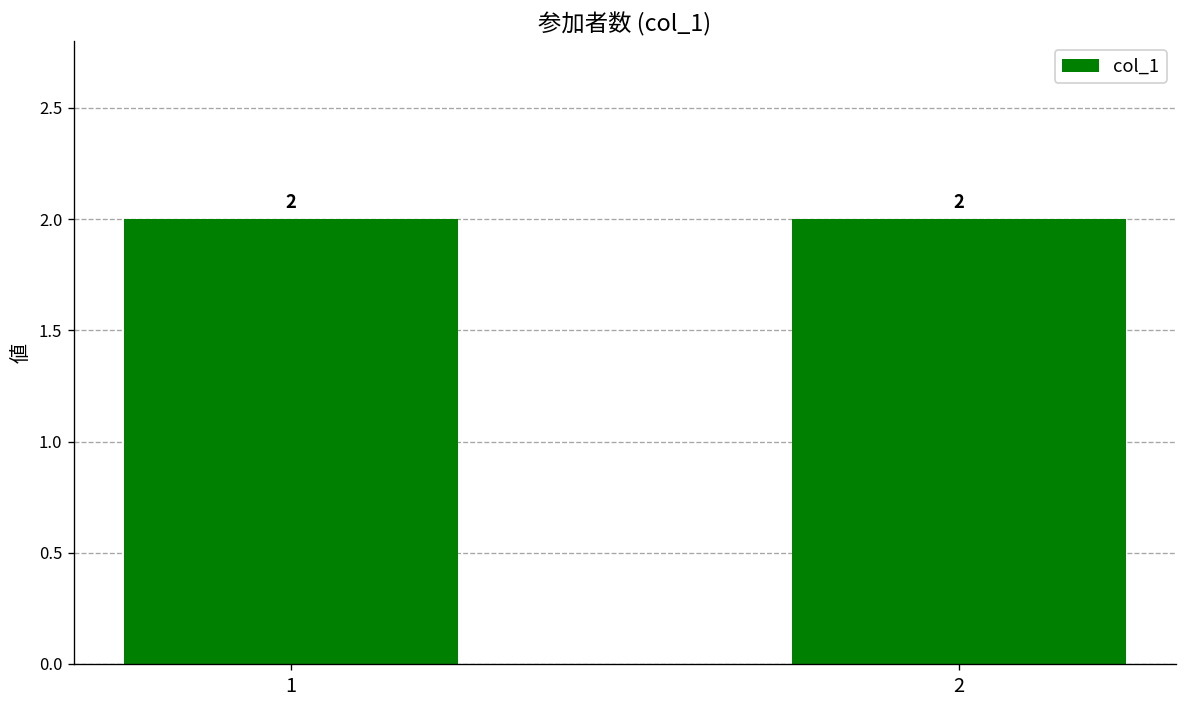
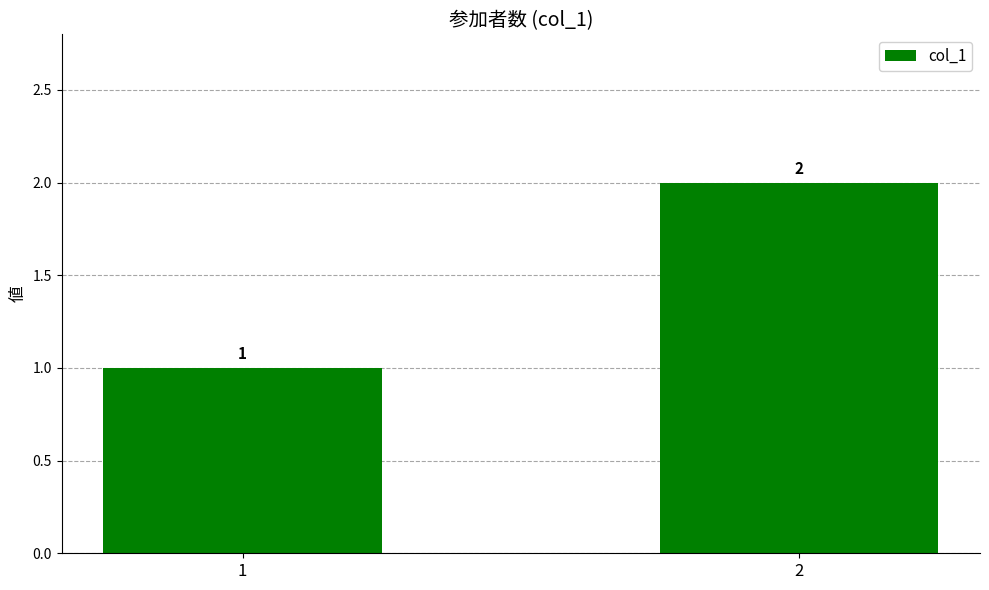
  {
-   "1": 2,
+   "1": 1,
    "2": 2
  }
